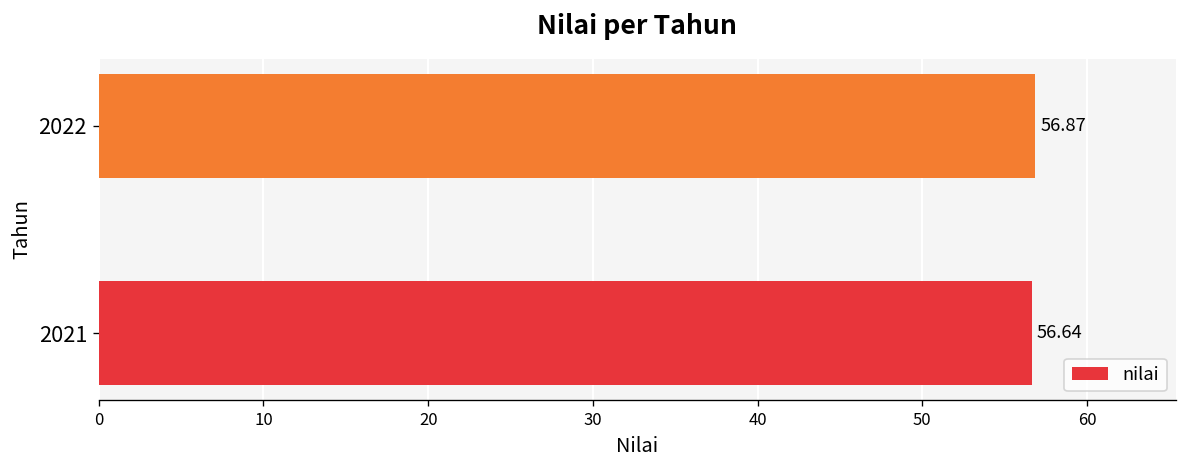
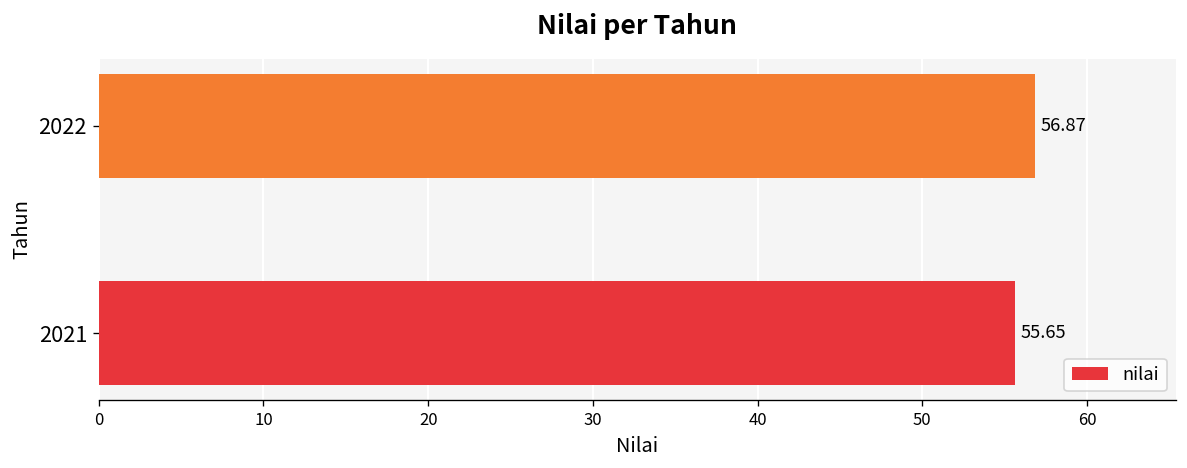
  {
    "2022": 56.87,
-   "2021": 56.64
+   "2021": 55.65
  }
